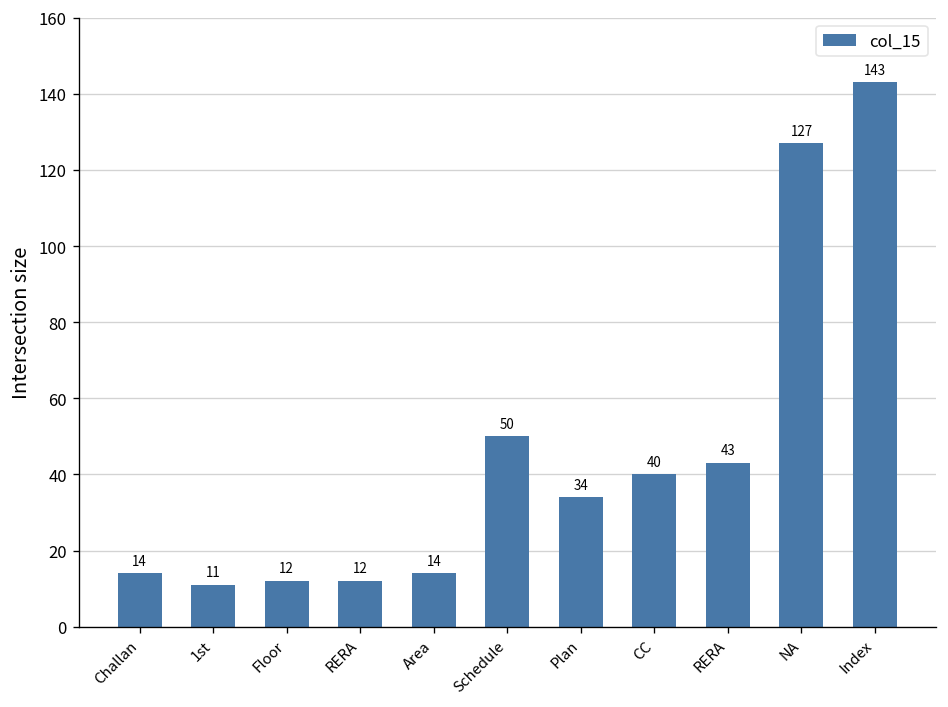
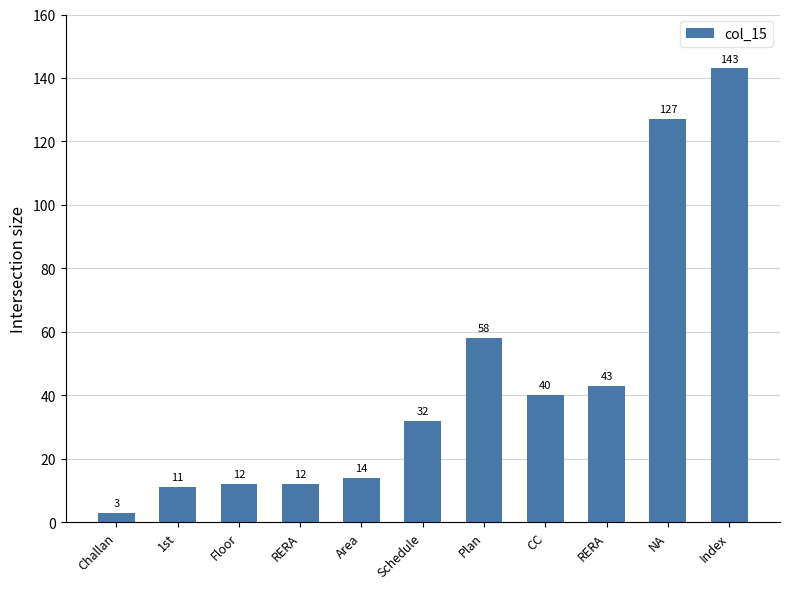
  {
-   "Challan": 14,
+   "Challan": 3,
    "1st": 11,
    "Floor": 12,
    "Area": 14,
-   "Schedule": 50,
-   "Plan": 34,
+   "Schedule": 32,
+   "Plan": 58,
    "CC": 40,
    "NA": 127,
    "Index": 143
  }
